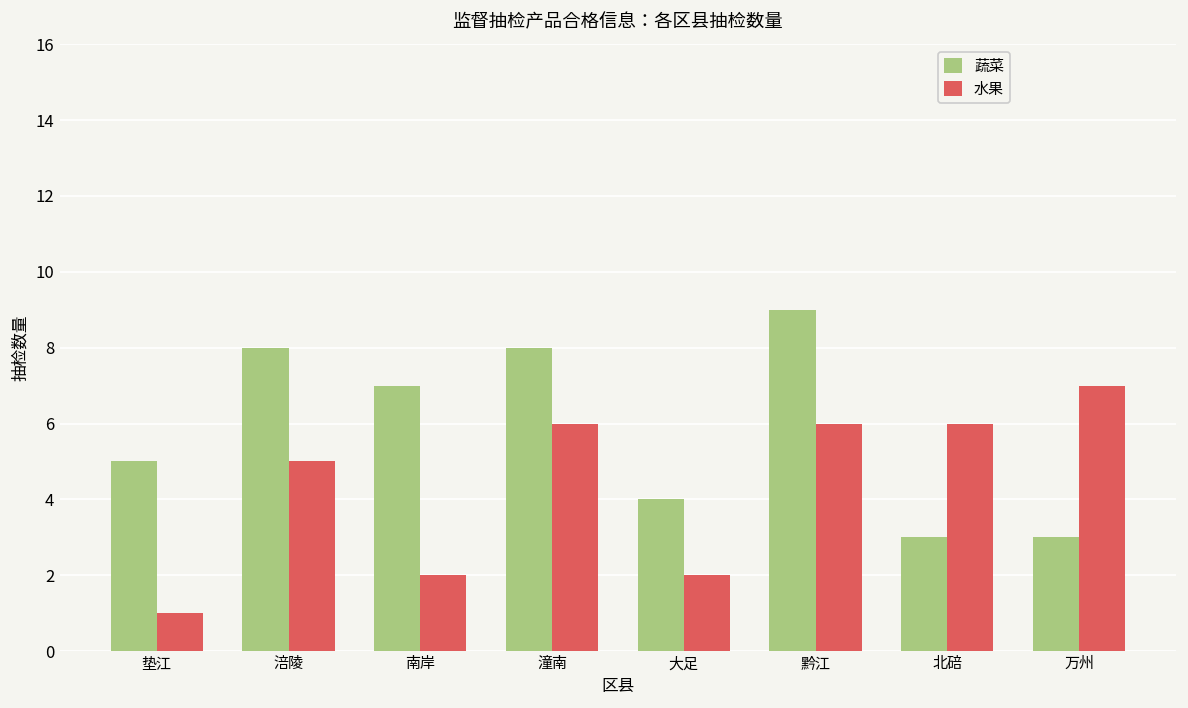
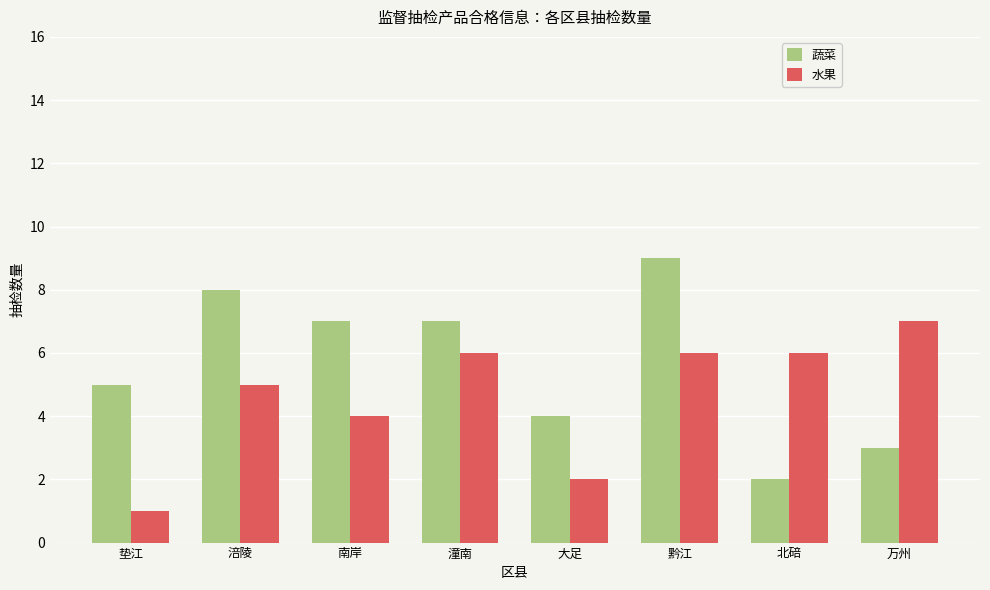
  {
    "蔬菜": {
      "垫江": 5,
      "涪陵": 8,
      "南岸": 7,
-     "潼南": 8,
+     "潼南": 7,
      "大足": 4,
      "黔江": 9,
-     "北碚": 3,
+     "北碚": 2,
      "万州": 3
    },
    "水果": {
      "垫江": 1,
      "涪陵": 5,
-     "南岸": 2,
+     "南岸": 4,
      "潼南": 6,
      "大足": 2,
      "黔江": 6,
      "北碚": 6,
      "万州": 7
    }
  }
